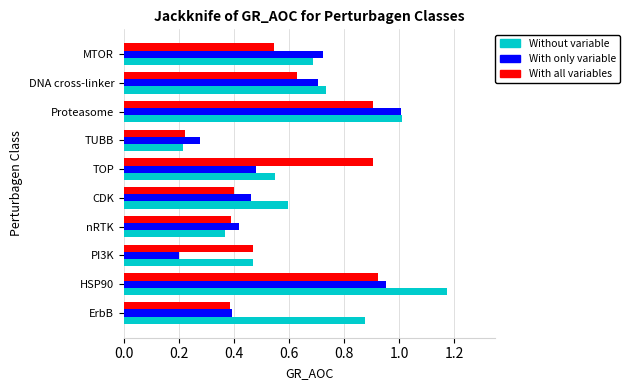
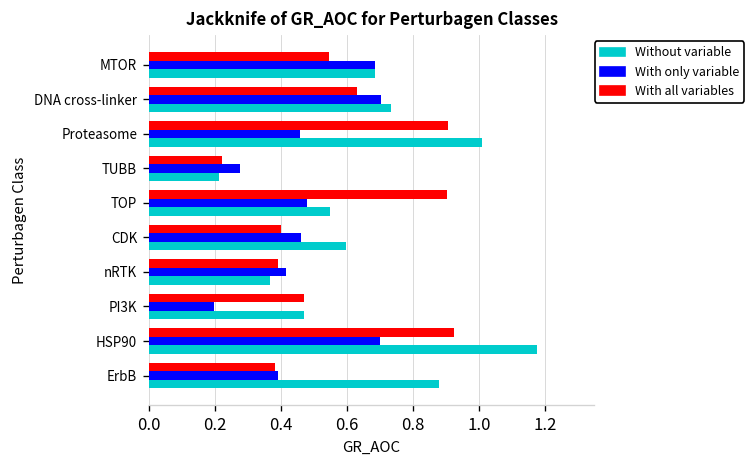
  {
    "Without variable": {
      "MTOR": 0.69,
      "DNA cross-linker": 0.74,
      "Proteasome": 1.01,
      "TUBB": 0.21,
      "TOP": 0.55,
      "CDK": 0.60,
      "nRTK": 0.37,
      "PI3K": 0.47,
      "HSP90": 1.18,
      "ErbB": 0.88
    },
    "With only variable": {
-     "MTOR": 0.72,
+     "MTOR": 0.69,
      "DNA cross-linker": 0.71,
-     "Proteasome": 1.01,
+     "Proteasome": 0.46,
      "TUBB": 0.28,
      "TOP": 0.48,
      "CDK": 0.46,
      "nRTK": 0.42,
      "PI3K": 0.20,
-     "HSP90": 0.95,
+     "HSP90": 0.70,
      "ErbB": 0.39
    },
    "With all variables": {
      "MTOR": 0.55,
      "DNA cross-linker": 0.63,
      "Proteasome": 0.91,
      "TUBB": 0.22,
      "TOP": 0.90,
      "CDK": 0.40,
      "nRTK": 0.39,
      "PI3K": 0.47,
      "HSP90": 0.92,
      "ErbB": 0.38
    }
  }
